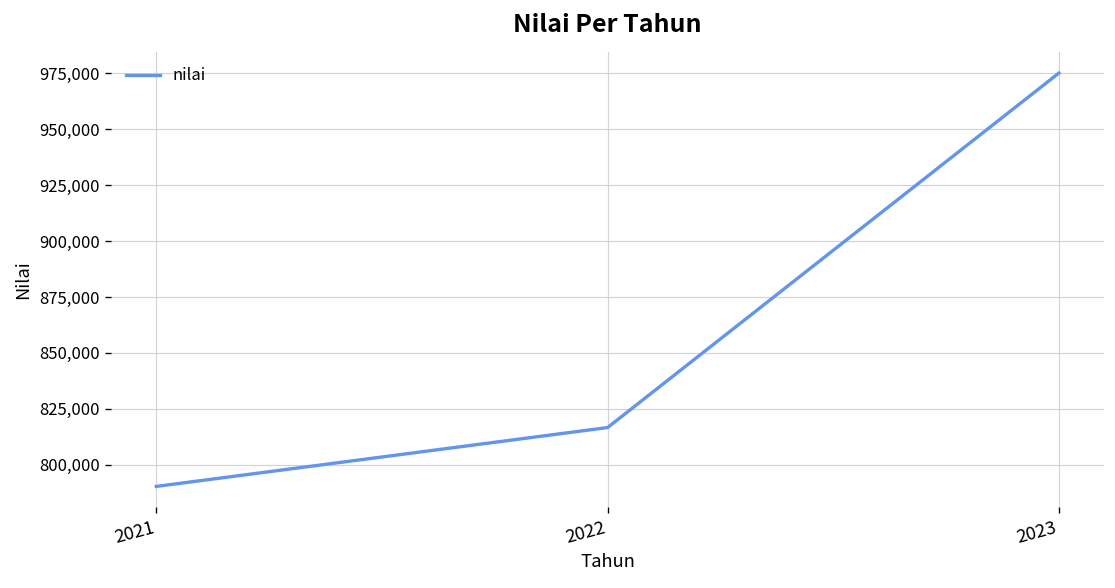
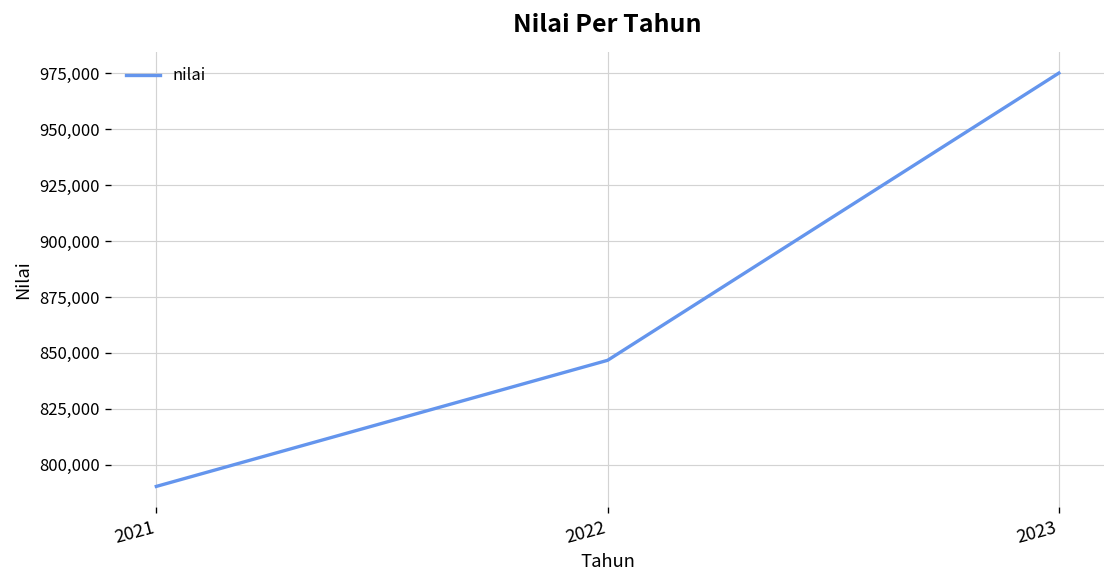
  {
    "2021": "790,000",
-   "2022": "817,000",
+   "2022": "847,000",
    "2023": "975,000"
  }
